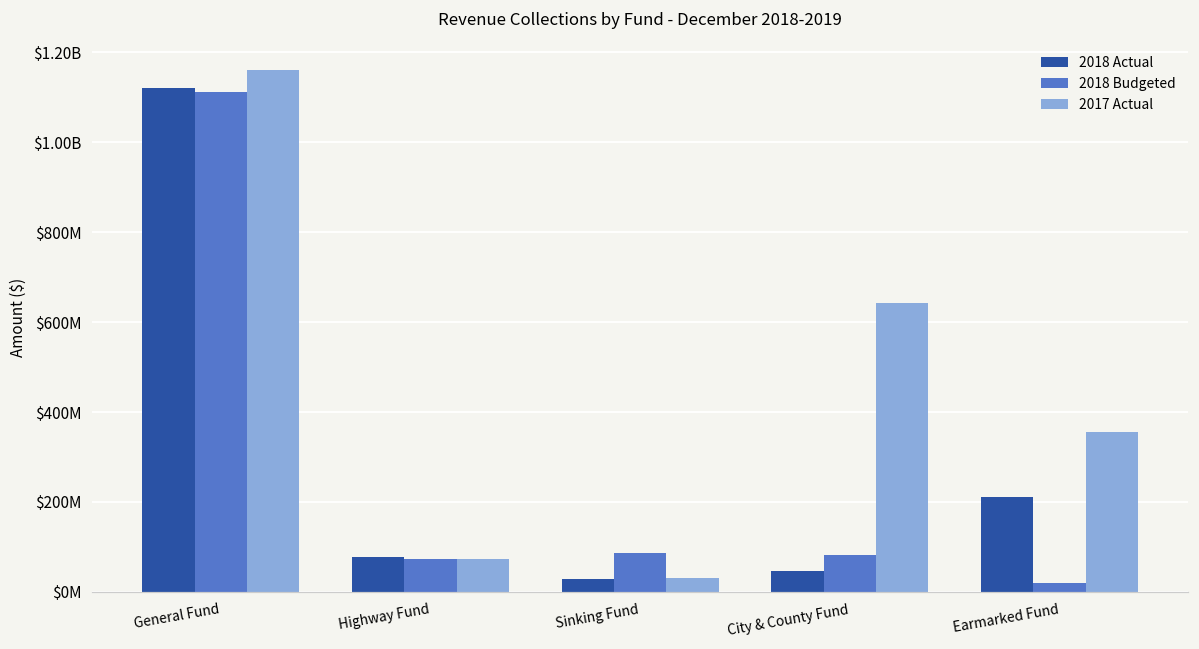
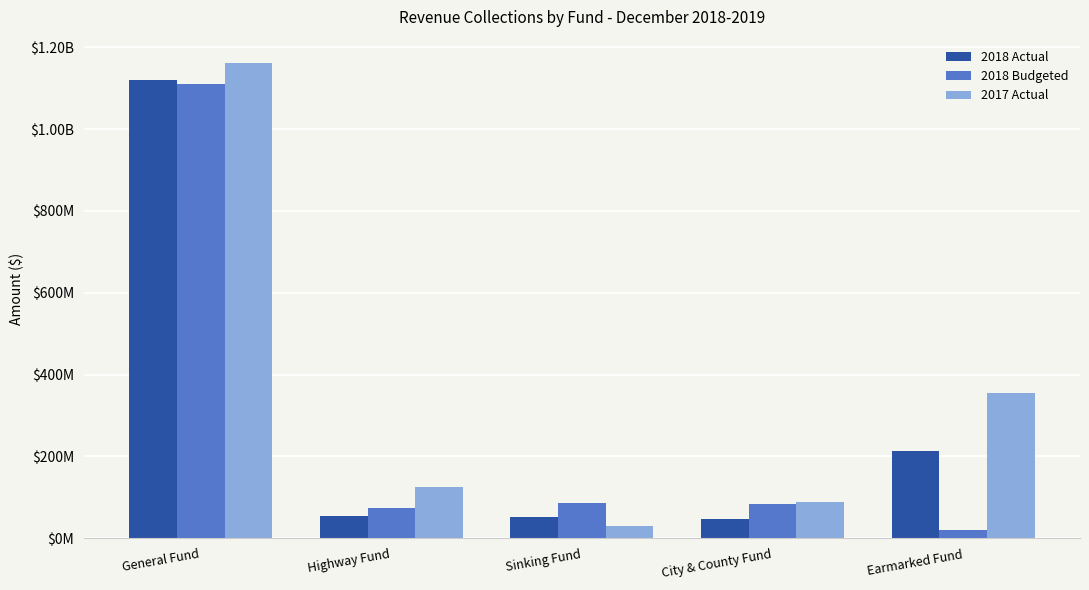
  {
    "2018 Actual": {
      "General Fund": "$1120000000",
-     "Highway Fund": "$80000000",
-     "Sinking Fund": "$30000000",
+     "Highway Fund": "$50000000",
+     "Sinking Fund": "$50000000",
      "City & County Fund": "$50000000",
      "Earmarked Fund": "$210000000"
    },
    "2018 Budgeted": {
      "General Fund": "$1110000000",
      "Highway Fund": "$70000000",
      "Sinking Fund": "$90000000",
      "City & County Fund": "$80000000",
      "Earmarked Fund": "$20000000"
    },
    "2017 Actual": {
      "General Fund": "$1160000000",
-     "Highway Fund": "$70000000",
+     "Highway Fund": "$120000000",
      "Sinking Fund": "$30000000",
-     "City & County Fund": "$640000000",
+     "City & County Fund": "$90000000",
      "Earmarked Fund": "$360000000"
    }
  }
